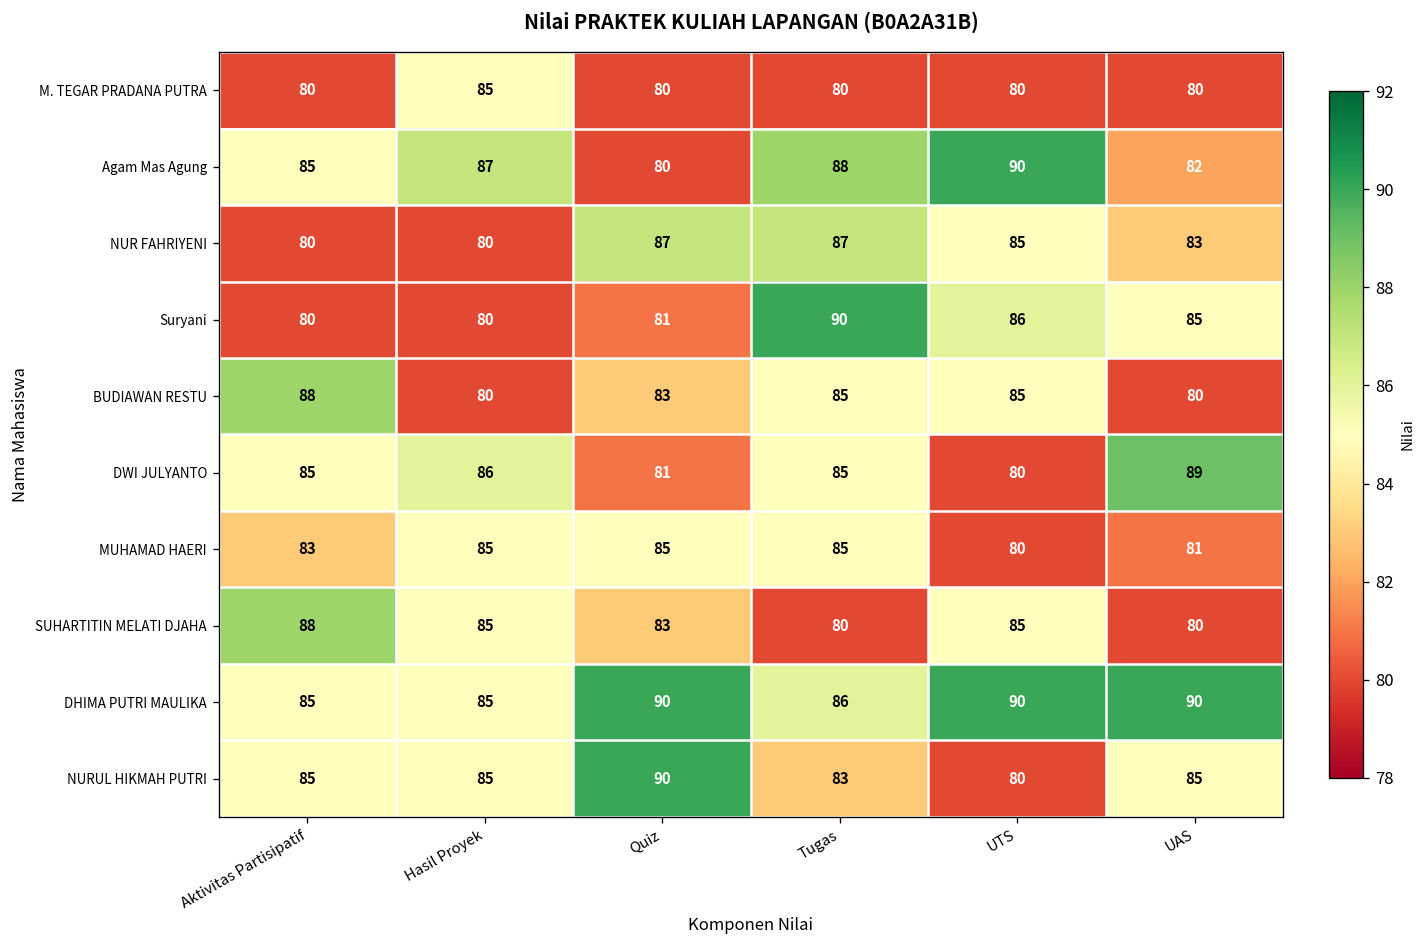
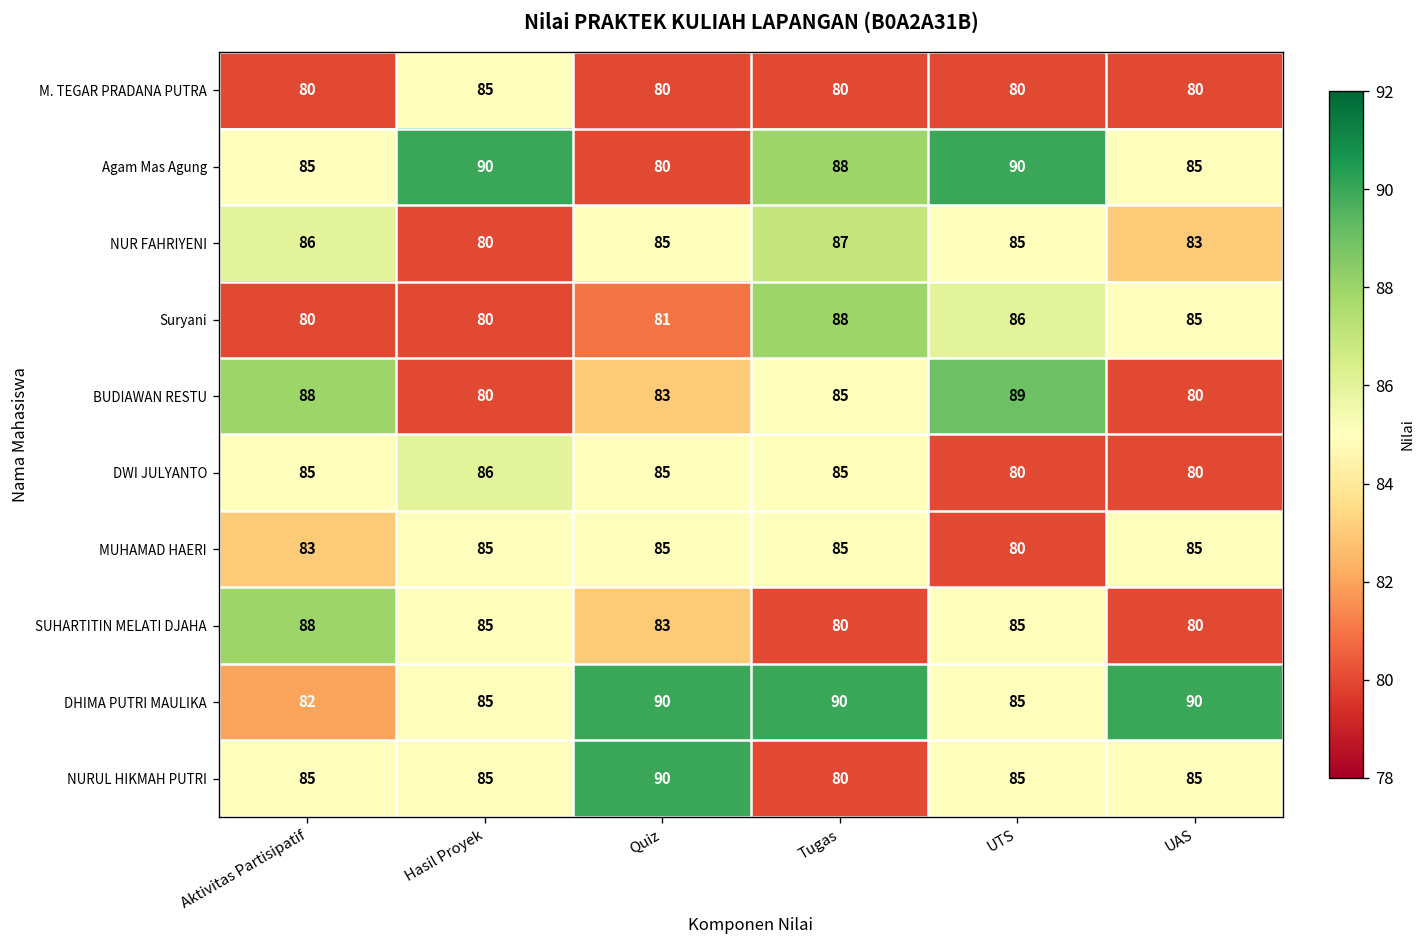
  {
    "M. TEGAR PRADANA PUTRA": {
      "Aktivitas Partisipatif": 80,
      "Hasil Proyek": 85,
      "Quiz": 80,
      "Tugas": 80,
      "UTS": 80,
      "UAS": 80
    },
    "Agam Mas Agung": {
      "Aktivitas Partisipatif": 85,
-     "Hasil Proyek": 87,
+     "Hasil Proyek": 90,
      "Quiz": 80,
      "Tugas": 88,
      "UTS": 90,
-     "UAS": 82
+     "UAS": 85
    },
    "NUR FAHRIYENI": {
-     "Aktivitas Partisipatif": 80,
+     "Aktivitas Partisipatif": 86,
      "Hasil Proyek": 80,
-     "Quiz": 87,
+     "Quiz": 85,
      "Tugas": 87,
      "UTS": 85,
      "UAS": 83
    },
    "Suryani": {
      "Aktivitas Partisipatif": 80,
      "Hasil Proyek": 80,
      "Quiz": 81,
-     "Tugas": 90,
+     "Tugas": 88,
      "UTS": 86,
      "UAS": 85
    },
    "BUDIAWAN RESTU": {
      "Aktivitas Partisipatif": 88,
      "Hasil Proyek": 80,
      "Quiz": 83,
      "Tugas": 85,
-     "UTS": 85,
+     "UTS": 89,
      "UAS": 80
    },
    "DWI JULYANTO": {
      "Aktivitas Partisipatif": 85,
      "Hasil Proyek": 86,
-     "Quiz": 81,
+     "Quiz": 85,
      "Tugas": 85,
      "UTS": 80,
-     "UAS": 89
+     "UAS": 80
    },
    "MUHAMAD HAERI": {
      "Aktivitas Partisipatif": 83,
      "Hasil Proyek": 85,
      "Quiz": 85,
      "Tugas": 85,
      "UTS": 80,
-     "UAS": 81
+     "UAS": 85
    },
    "SUHARTITIN MELATI DJAHA": {
      "Aktivitas Partisipatif": 88,
      "Hasil Proyek": 85,
      "Quiz": 83,
      "Tugas": 80,
      "UTS": 85,
      "UAS": 80
    },
    "DHIMA PUTRI MAULIKA": {
-     "Aktivitas Partisipatif": 85,
+     "Aktivitas Partisipatif": 82,
      "Hasil Proyek": 85,
      "Quiz": 90,
-     "Tugas": 86,
-     "UTS": 90,
+     "Tugas": 90,
+     "UTS": 85,
      "UAS": 90
    },
    "NURUL HIKMAH PUTRI": {
      "Aktivitas Partisipatif": 85,
      "Hasil Proyek": 85,
      "Quiz": 90,
-     "Tugas": 83,
-     "UTS": 80,
+     "Tugas": 80,
+     "UTS": 85,
      "UAS": 85
    }
  }
